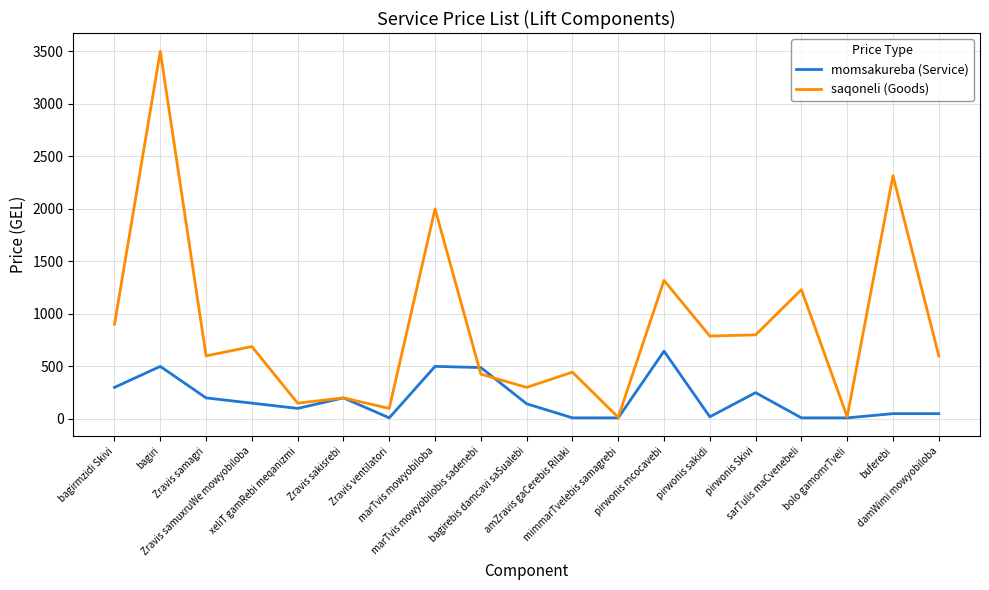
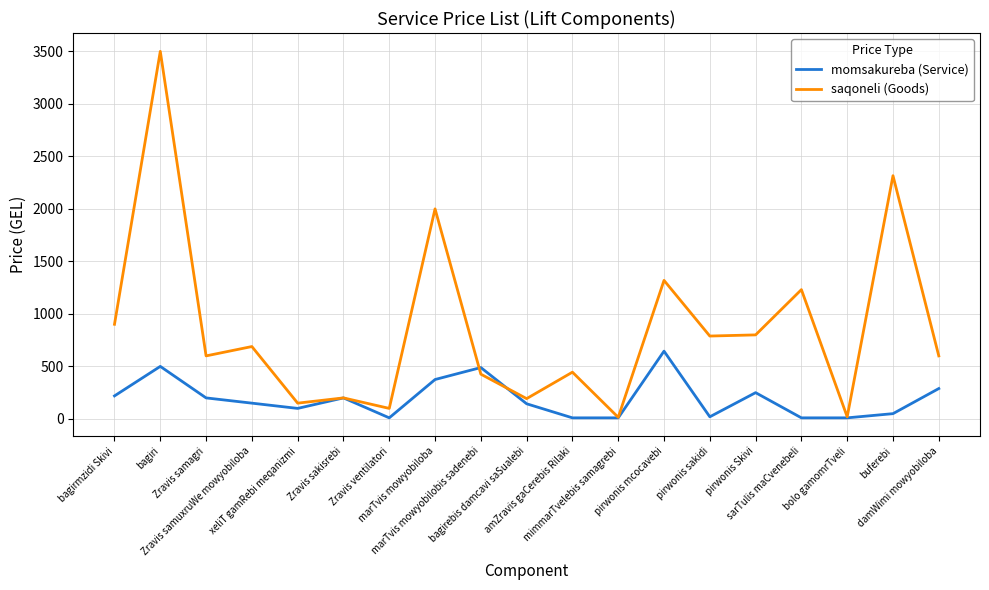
  {
    "momsakureba (Service)": {
-     "bagirmzidi Skivi": 300,
+     "bagirmzidi Skivi": 220,
      "bagiri": 500,
      "Zravis samagri": 200,
      "Zravis samuxruWe mowyobiloba": 150,
      "xeliT gamRebi meqanizmi": 100,
      "Zravis ventilatori": 10,
-     "marTvis mowyobiloba": 500,
+     "marTvis mowyobiloba": 380,
      "marTvis mowyobilobis sadenebi": 490,
      "bagirebis damcavi saSualebi": 140,
      "amZravis gaCerebis Rilaki": 10,
      "pirwonis mcocavebi": 650,
      "pirwonis sakidi": 20,
      "pirwonis Skivi": 250,
      "sarTulis maCvenebeli": 10,
      "buferebi": 50,
-     "damWimi mowyobiloba": 50
+     "damWimi mowyobiloba": 290
    },
    "saqoneli (Goods)": {
      "bagirmzidi Skivi": 900,
      "bagiri": 3500,
      "Zravis samagri": 600,
      "Zravis samuxruWe mowyobiloba": 690,
      "xeliT gamRebi meqanizmi": 150,
      "Zravis ventilatori": 100,
      "marTvis mowyobiloba": 2000,
      "marTvis mowyobilobis sadenebi": 430,
-     "bagirebis damcavi saSualebi": 300,
+     "bagirebis damcavi saSualebi": 190,
      "amZravis gaCerebis Rilaki": 450,
      "pirwonis mcocavebi": 1320,
      "pirwonis sakidi": 790,
      "pirwonis Skivi": 800,
      "sarTulis maCvenebeli": 1230,
      "buferebi": 2320,
      "damWimi mowyobiloba": 600
    }
  }
